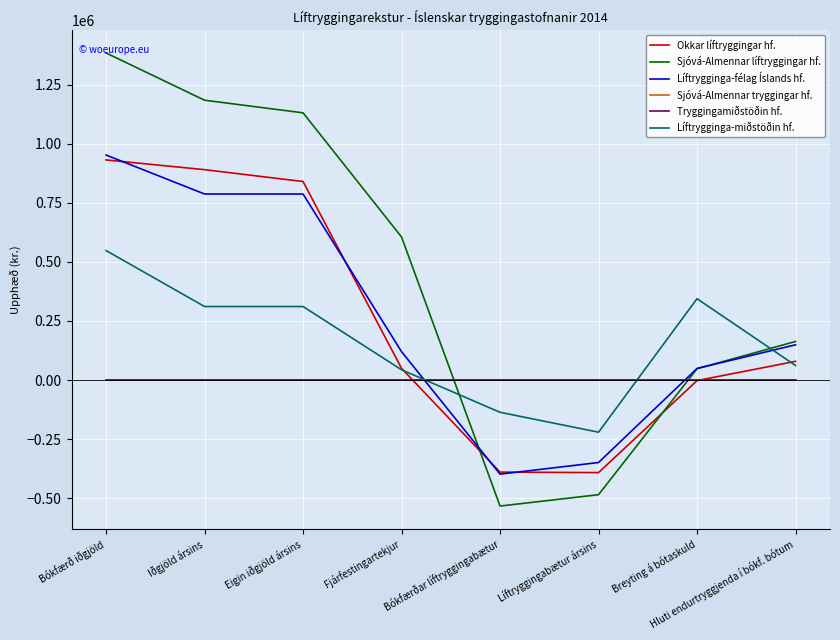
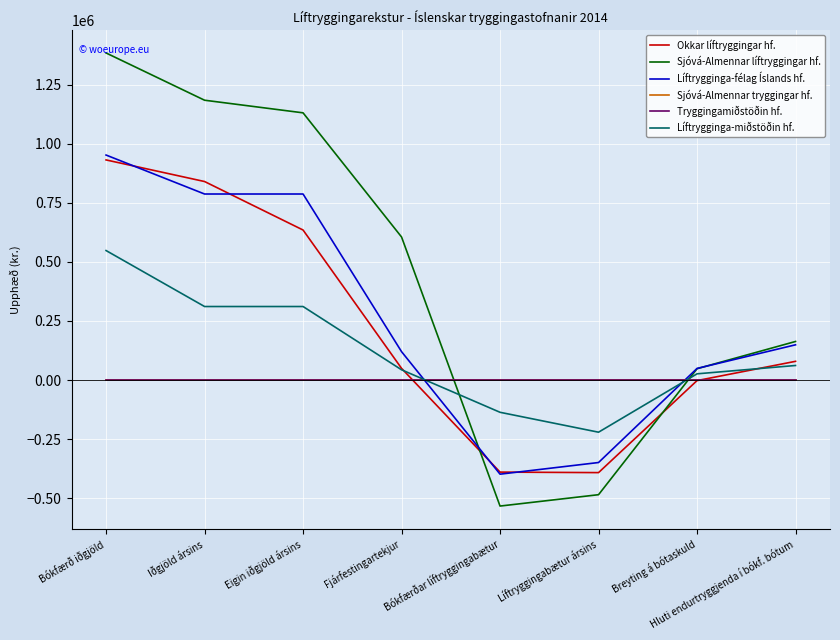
  {
    "Okkar líftryggingar hf.": {
      "Bókfærð iðgjöld": 930000,
-     "Iðgjöld ársins": 890000,
-     "Eigin iðgjöld ársins": 840000,
+     "Iðgjöld ársins": 840000,
+     "Eigin iðgjöld ársins": 630000,
      "Líftryggingabætur ársins": -390000,
      "Hluti endurtryggjenda í bókf. bótum": 80000
    },
    "Sjóvá-Almennar líftryggingar hf.": {
      "Bókfærð iðgjöld": 1380000,
      "Iðgjöld ársins": 1180000,
      "Eigin iðgjöld ársins": 1130000,
      "Fjárfestingartekjur": 610000,
      "Bókfærðar líftryggingabætur": -530000,
      "Líftryggingabætur ársins": -480000,
      "Hluti endurtryggjenda í bókf. bótum": 160000
    },
    "Líftrygginga-félag Íslands hf.": {
      "Bókfærð iðgjöld": 950000,
      "Iðgjöld ársins": 790000,
      "Eigin iðgjöld ársins": 790000,
      "Fjárfestingartekjur": 120000,
      "Líftryggingabætur ársins": -350000,
      "Hluti endurtryggjenda í bókf. bótum": 150000
    },
    "Tryggingamiðstöðin hf.": {
      "Bókfærð iðgjöld": 0,
      "Iðgjöld ársins": 0,
      "Eigin iðgjöld ársins": 0,
      "Fjárfestingartekjur": 0,
      "Bókfærðar líftryggingabætur": 0,
      "Líftryggingabætur ársins": 0,
      "Hluti endurtryggjenda í bókf. bótum": 0
    },
    "Líftrygginga-miðstöðin hf.": {
      "Bókfærð iðgjöld": 550000,
      "Iðgjöld ársins": 310000,
      "Eigin iðgjöld ársins": 310000,
      "Bókfærðar líftryggingabætur": -140000,
      "Líftryggingabætur ársins": -220000,
-     "Breyting á bótaskuld": 340000,
+     "Breyting á bótaskuld": 30000,
      "Hluti endurtryggjenda í bókf. bótum": 60000
    }
  }
